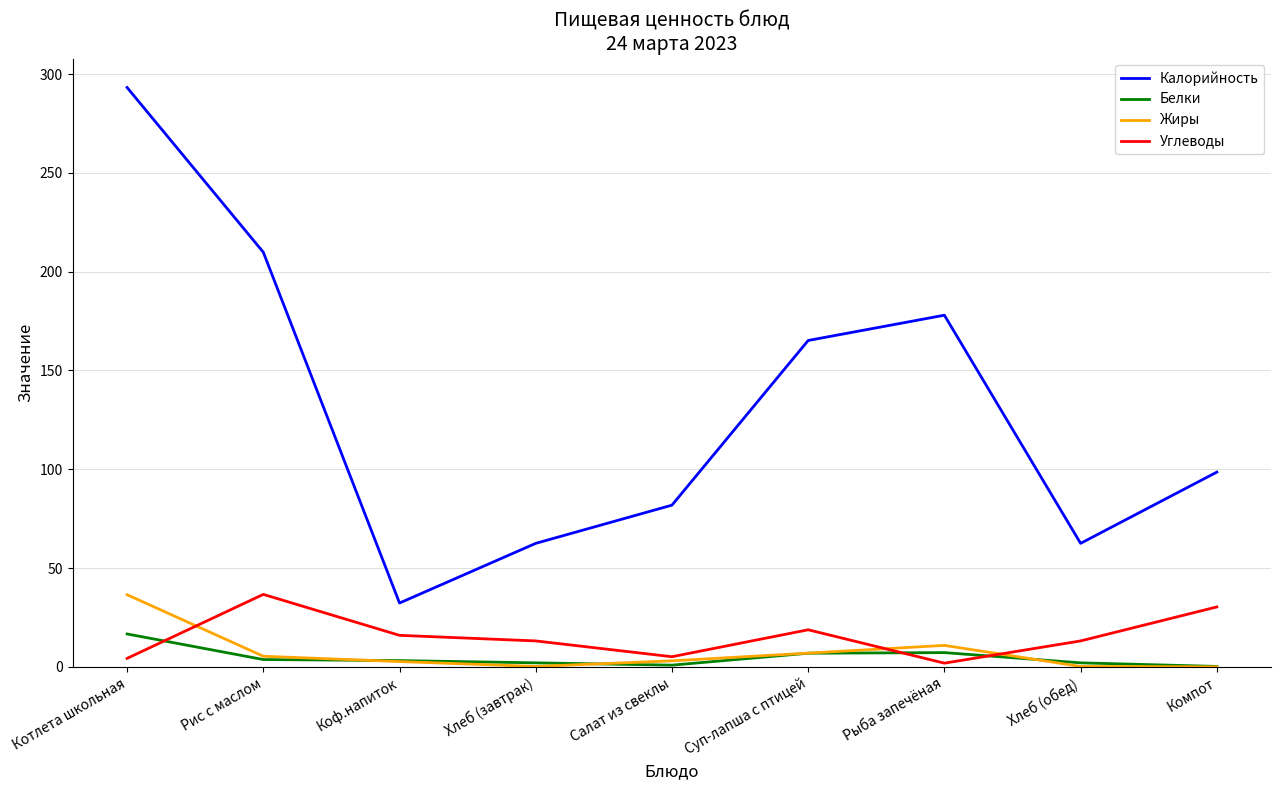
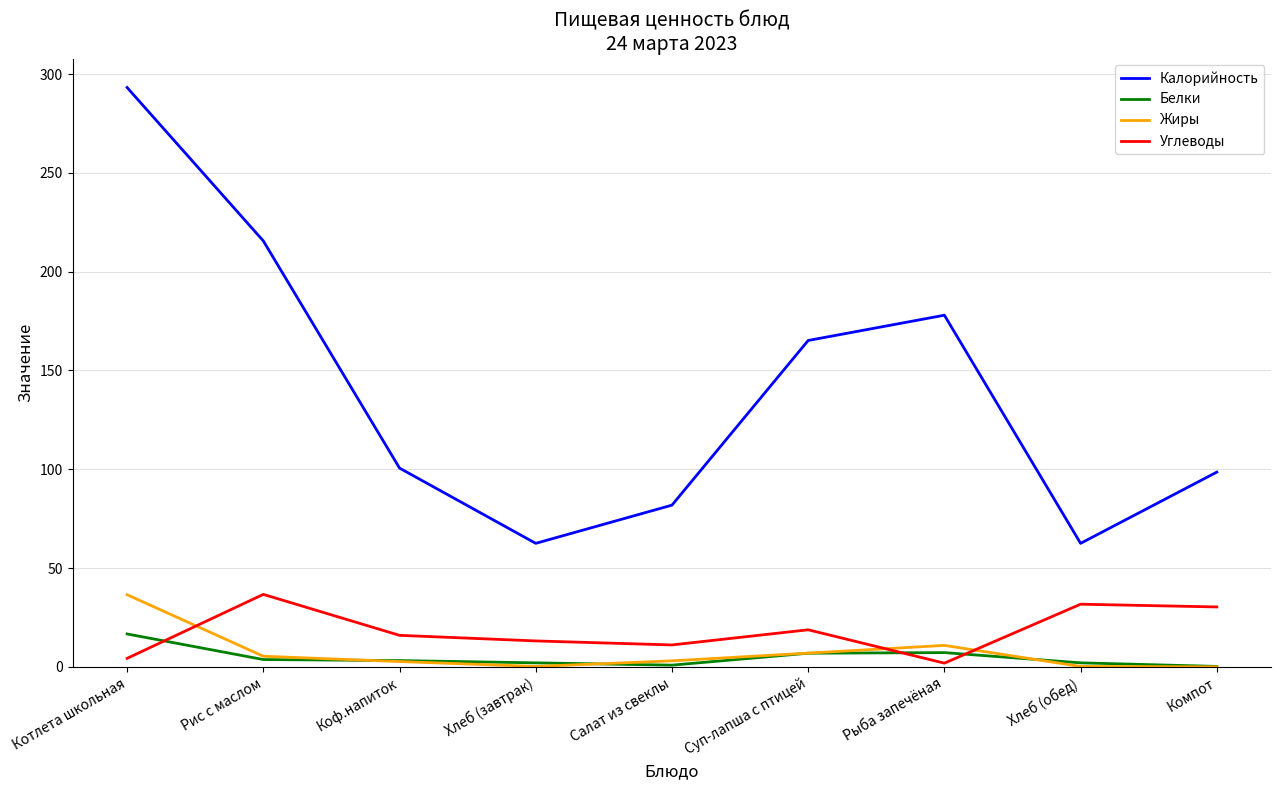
  {
    "Калорийность": {
      "Котлета школьная": 293,
-     "Рис с маслом": 210,
-     "Коф.напиток": 32,
+     "Рис с маслом": 216,
+     "Коф.напиток": 101,
      "Хлеб (завтрак)": 63,
      "Салат из свеклы": 82,
      "Суп-лапша с птицей": 165,
      "Рыба запечёная": 178,
      "Хлеб (обед)": 63,
      "Компот": 99
    },
    "Белки": {
      "Котлета школьная": 17,
      "Рис с маслом": 4,
      "Хлеб (завтрак)": 2,
      "Салат из свеклы": 1,
      "Рыба запечёная": 7,
      "Хлеб (обед)": 2
    },
    "Жиры": {
      "Котлета школьная": 37,
      "Рис с маслом": 5,
      "Хлеб (завтрак)": 0,
      "Салат из свеклы": 3,
      "Рыба запечёная": 11,
      "Хлеб (обед)": 0
    },
    "Углеводы": {
      "Котлета школьная": 4,
      "Рис с маслом": 37,
      "Коф.напиток": 16,
      "Хлеб (завтрак)": 13,
-     "Салат из свеклы": 5,
+     "Салат из свеклы": 11,
      "Суп-лапша с птицей": 19,
      "Рыба запечёная": 2,
-     "Хлеб (обед)": 13,
+     "Хлеб (обед)": 32,
      "Компот": 30
    }
  }
